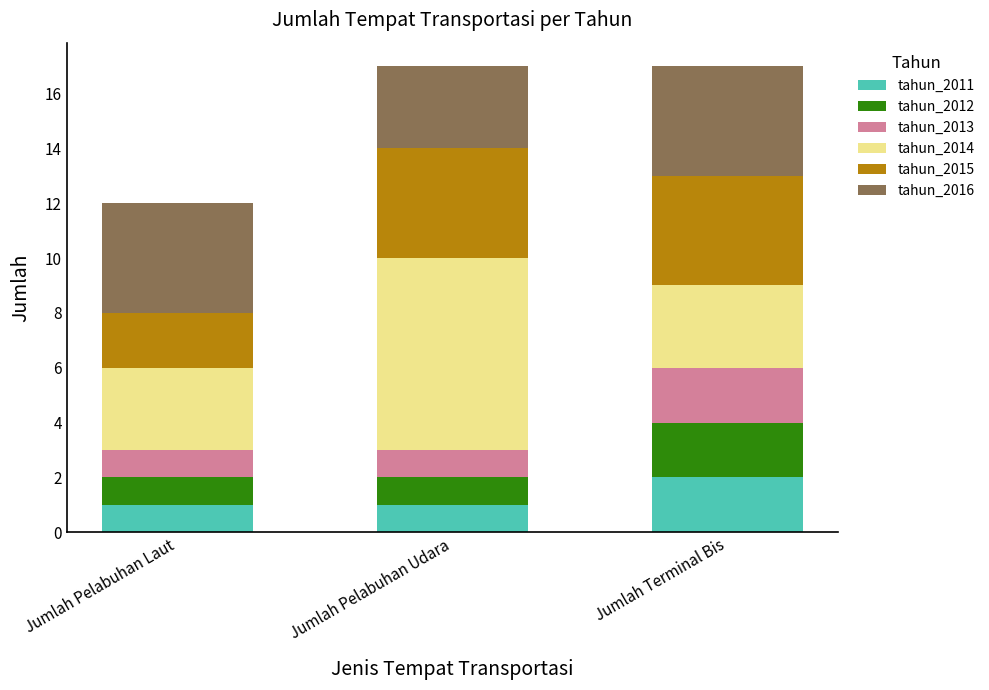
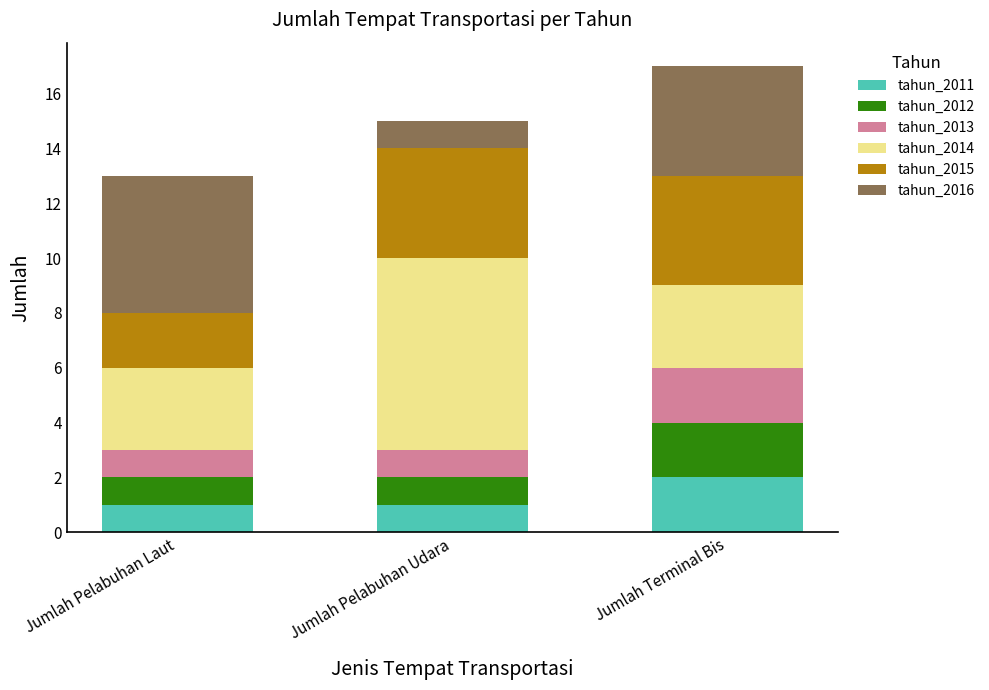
  {
    "tahun_2011": {
      "Jumlah Pelabuhan Laut": 1,
      "Jumlah Pelabuhan Udara": 1,
      "Jumlah Terminal Bis": 2
    },
    "tahun_2013": {
      "Jumlah Pelabuhan Laut": 1,
      "Jumlah Pelabuhan Udara": 1,
      "Jumlah Terminal Bis": 2
    },
    "tahun_2014": {
      "Jumlah Pelabuhan Laut": 3,
      "Jumlah Pelabuhan Udara": 7,
      "Jumlah Terminal Bis": 3
    },
    "tahun_2015": {
      "Jumlah Pelabuhan Laut": 2,
      "Jumlah Pelabuhan Udara": 4,
      "Jumlah Terminal Bis": 4
    },
    "tahun_2016": {
-     "Jumlah Pelabuhan Laut": 4,
-     "Jumlah Pelabuhan Udara": 3,
+     "Jumlah Pelabuhan Laut": 5,
+     "Jumlah Pelabuhan Udara": 1,
      "Jumlah Terminal Bis": 4
    }
  }
